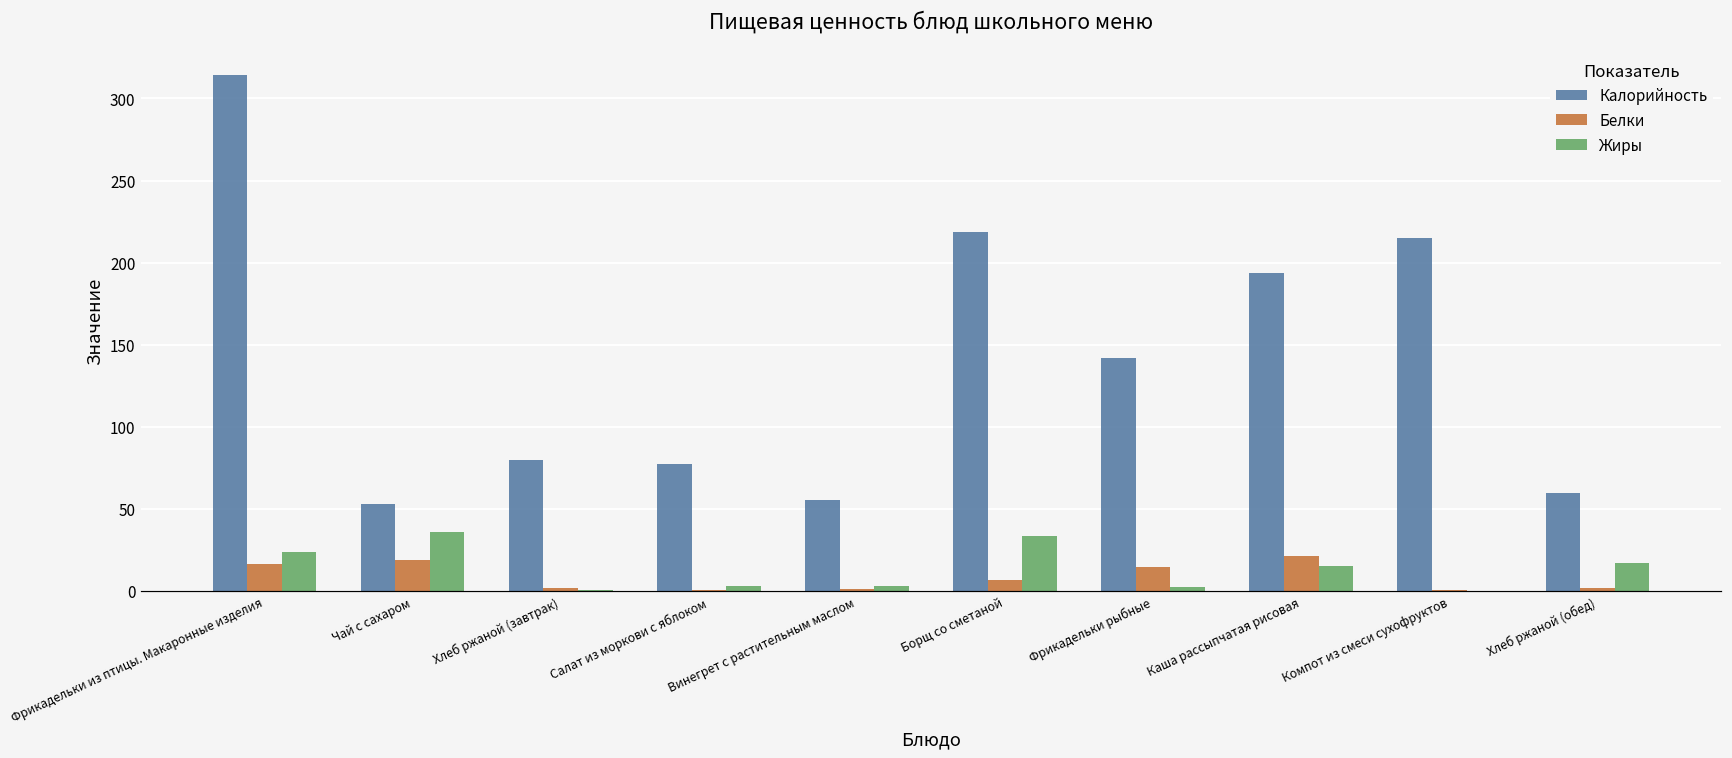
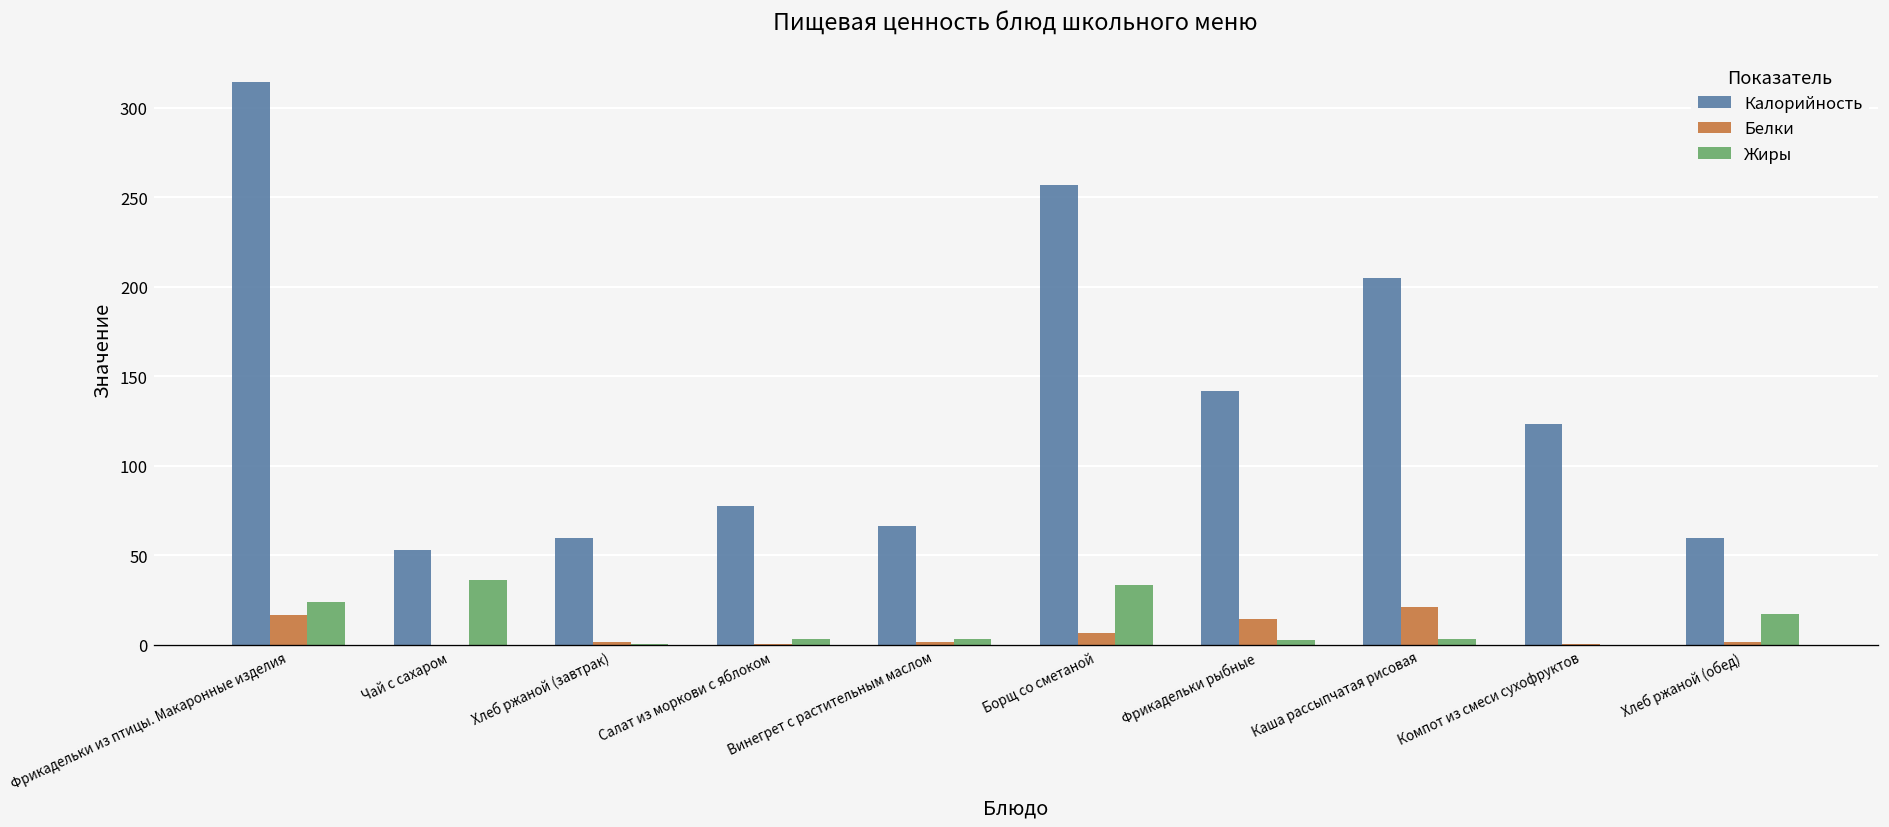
  {
    "Калорийность": {
      "Фрикадельки из птицы. Макаронные изделия": 314,
      "Чай с сахаром": 53,
-     "Хлеб ржаной (завтрак)": 80,
+     "Хлеб ржаной (завтрак)": 59,
      "Салат из моркови с яблоком": 77,
-     "Винегрет с растительным маслом": 55,
-     "Борщ со сметаной": 218,
+     "Винегрет с растительным маслом": 66,
+     "Борщ со сметаной": 257,
      "Фрикадельки рыбные": 142,
-     "Каша рассыпчатая рисовая": 194,
-     "Компот из смеси сухофруктов": 215,
+     "Каша рассыпчатая рисовая": 205,
+     "Компот из смеси сухофруктов": 123,
      "Хлеб ржаной (обед)": 59
    },
    "Белки": {
      "Фрикадельки из птицы. Макаронные изделия": 16,
-     "Чай с сахаром": 19,
+     "Чай с сахаром": 0,
      "Борщ со сметаной": 6,
      "Фрикадельки рыбные": 15,
      "Каша рассыпчатая рисовая": 21
    },
    "Жиры": {
      "Фрикадельки из птицы. Макаронные изделия": 24,
      "Чай с сахаром": 36,
      "Салат из моркови с яблоком": 3,
      "Винегрет с растительным маслом": 3,
      "Борщ со сметаной": 33,
      "Фрикадельки рыбные": 3,
-     "Каша рассыпчатая рисовая": 15,
+     "Каша рассыпчатая рисовая": 3,
      "Компот из смеси сухофруктов": 0,
      "Хлеб ржаной (обед)": 17
    }
  }
